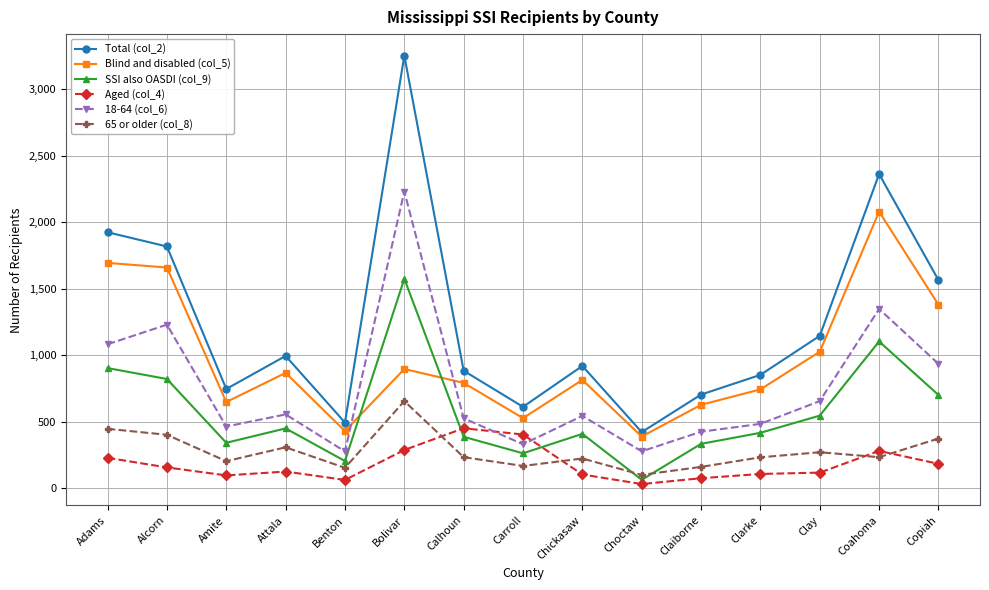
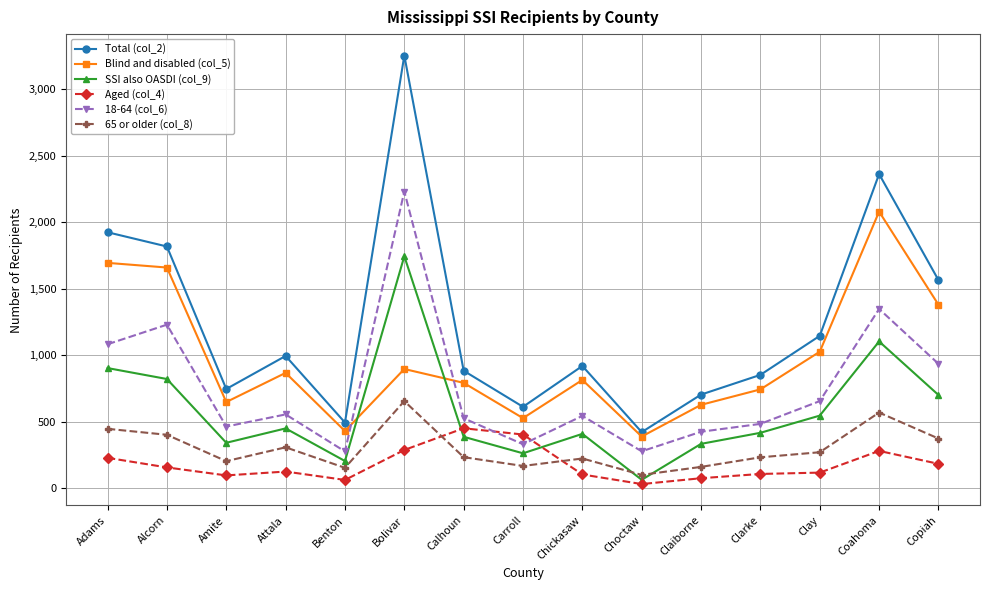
  {
    "Total (col_2)": {
      "Adams": "1,920",
      "Alcorn": "1,820",
      "Amite": "750",
      "Attala": "1,000",
      "Benton": "500",
      "Bolivar": "3,250",
      "Calhoun": "880",
      "Carroll": "610",
      "Chickasaw": "920",
      "Choctaw": "420",
      "Claiborne": "710",
      "Clarke": "850",
      "Clay": "1,150",
      "Coahoma": "2,360",
      "Copiah": "1,570"
    },
    "Blind and disabled (col_5)": {
      "Adams": "1,690",
      "Alcorn": "1,660",
      "Amite": "650",
      "Attala": "870",
      "Benton": "430",
      "Bolivar": "900",
      "Calhoun": "790",
      "Carroll": "530",
      "Chickasaw": "820",
      "Choctaw": "390",
      "Claiborne": "630",
      "Clarke": "740",
      "Clay": "1,030",
      "Coahoma": "2,080",
      "Copiah": "1,380"
    },
    "SSI also OASDI (col_9)": {
      "Adams": "900",
      "Alcorn": "820",
      "Amite": "340",
      "Attala": "450",
      "Benton": "210",
-     "Bolivar": "1,580",
+     "Bolivar": "1,740",
      "Calhoun": "390",
      "Carroll": "260",
      "Chickasaw": "410",
      "Choctaw": "70",
      "Claiborne": "340",
      "Clarke": "420",
      "Clay": "550",
      "Coahoma": "1,100",
      "Copiah": "700"
    },
    "Aged (col_4)": {
      "Adams": "230",
      "Alcorn": "160",
      "Amite": "100",
      "Attala": "130",
      "Benton": "60",
      "Bolivar": "290",
      "Calhoun": "450",
      "Carroll": "410",
      "Chickasaw": "110",
      "Choctaw": "30",
      "Claiborne": "80",
      "Clarke": "110",
      "Clay": "120",
      "Coahoma": "280",
      "Copiah": "190"
    },
    "18-64 (col_6)": {
      "Adams": "1,080",
      "Alcorn": "1,230",
      "Amite": "470",
      "Attala": "560",
      "Benton": "280",
      "Bolivar": "2,230",
      "Calhoun": "530",
      "Carroll": "330",
      "Chickasaw": "550",
      "Choctaw": "280",
      "Claiborne": "430",
      "Clarke": "490",
      "Clay": "660",
      "Coahoma": "1,350",
      "Copiah": "940"
    },
    "65 or older (col_8)": {
      "Adams": "450",
      "Alcorn": "400",
      "Amite": "210",
      "Attala": "310",
      "Benton": "160",
      "Bolivar": "660",
      "Calhoun": "240",
      "Carroll": "170",
      "Chickasaw": "230",
      "Choctaw": "100",
      "Claiborne": "160",
      "Clarke": "230",
      "Clay": "270",
-     "Coahoma": "240",
+     "Coahoma": "570",
      "Copiah": "380"
    }
  }
